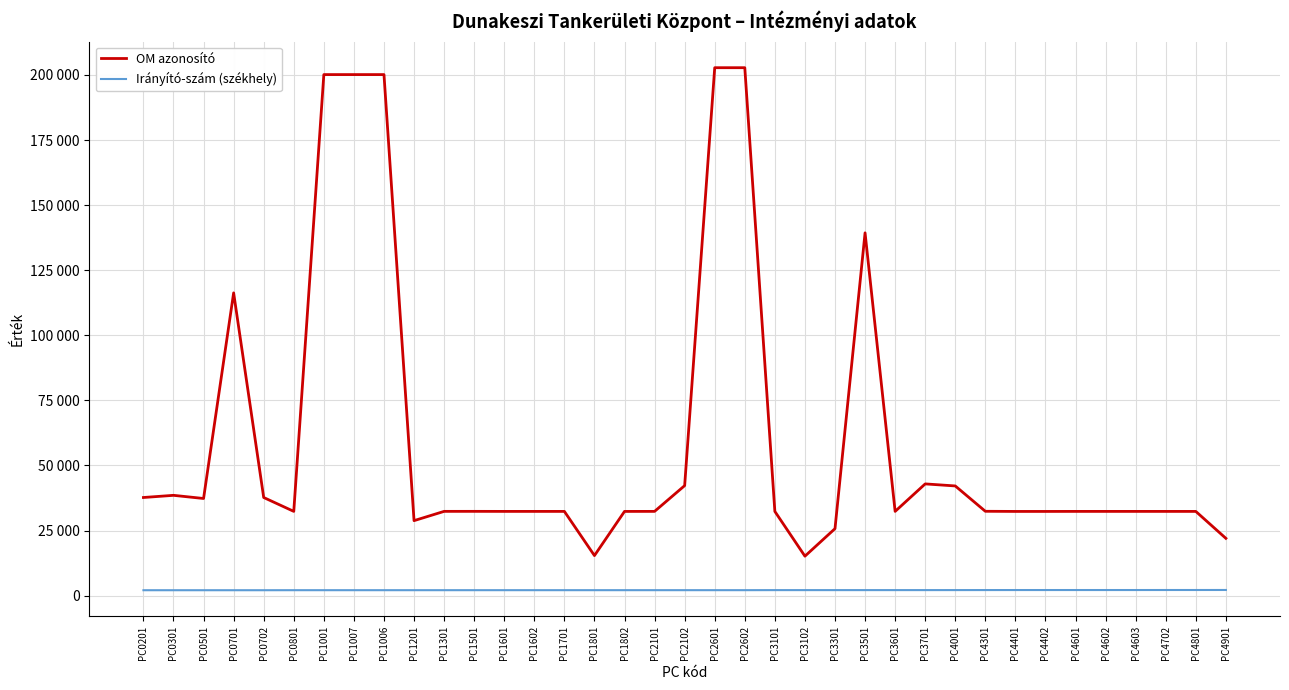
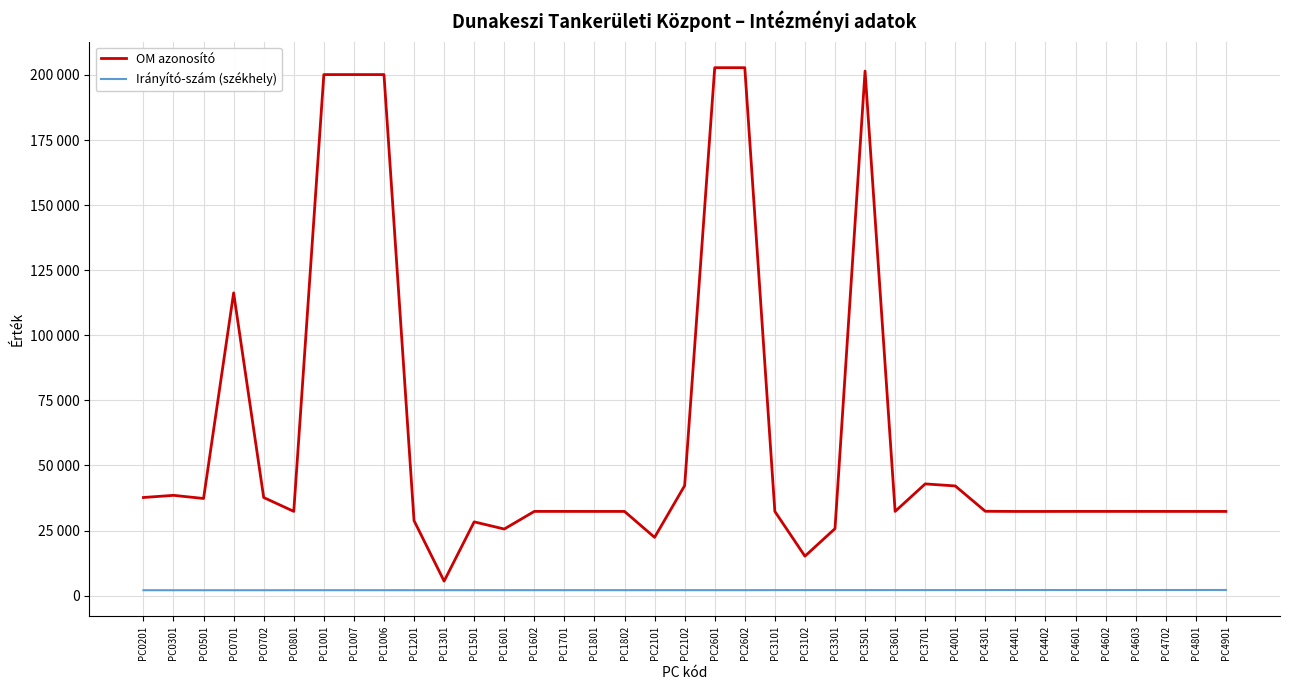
  {
    "OM azonosító": {
      "PC0201": 38000,
      "PC0301": 39000,
      "PC0501": 37000,
      "PC0701": 116000,
      "PC0702": 38000,
      "PC0801": 32000,
      "PC1001": 200000,
      "PC1007": 200000,
      "PC1006": 200000,
      "PC1201": 29000,
-     "PC1301": 32000,
-     "PC1501": 32000,
-     "PC1601": 32000,
+     "PC1301": 6000,
+     "PC1501": 28000,
+     "PC1601": 26000,
      "PC1602": 32000,
      "PC1701": 32000,
-     "PC1801": 15000,
+     "PC1801": 32000,
      "PC1802": 32000,
-     "PC2101": 32000,
+     "PC2101": 22000,
      "PC2102": 42000,
      "PC2601": 203000,
      "PC2602": 203000,
      "PC3101": 32000,
      "PC3102": 15000,
      "PC3301": 26000,
-     "PC3501": 139000,
+     "PC3501": 201000,
      "PC3601": 32000,
      "PC3701": 43000,
      "PC4001": 42000,
      "PC4301": 32000,
      "PC4401": 32000,
      "PC4402": 32000,
      "PC4601": 32000,
      "PC4602": 32000,
      "PC4603": 32000,
      "PC4702": 32000,
      "PC4801": 32000,
-     "PC4901": 22000
+     "PC4901": 32000
    },
    "Irányító-szám (székhely)": {
      "PC0201": 2000,
      "PC0301": 2000,
      "PC0501": 2000,
      "PC0701": 2000,
      "PC0702": 2000,
      "PC0801": 2000,
      "PC1001": 2000,
      "PC1007": 2000,
      "PC1006": 2000,
      "PC1201": 2000,
      "PC1301": 2000,
      "PC1501": 2000,
      "PC1601": 2000,
      "PC1602": 2000,
      "PC1701": 2000,
      "PC1801": 2000,
      "PC1802": 2000,
      "PC2101": 2000,
      "PC2102": 2000,
      "PC2601": 2000,
      "PC2602": 2000,
      "PC3101": 2000,
      "PC3102": 2000,
      "PC3301": 2000,
      "PC3501": 2000,
      "PC3601": 2000,
      "PC3701": 2000,
      "PC4001": 2000,
      "PC4301": 2000,
      "PC4401": 2000,
      "PC4402": 2000,
      "PC4601": 2000,
      "PC4602": 2000,
      "PC4603": 2000,
      "PC4702": 2000,
      "PC4801": 2000,
      "PC4901": 2000
    }
  }
